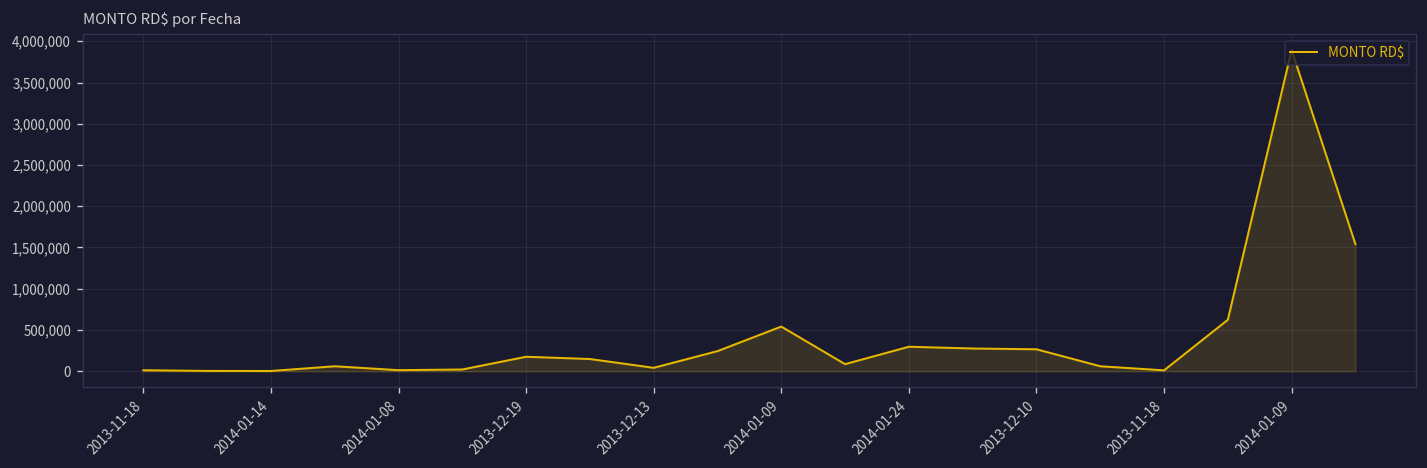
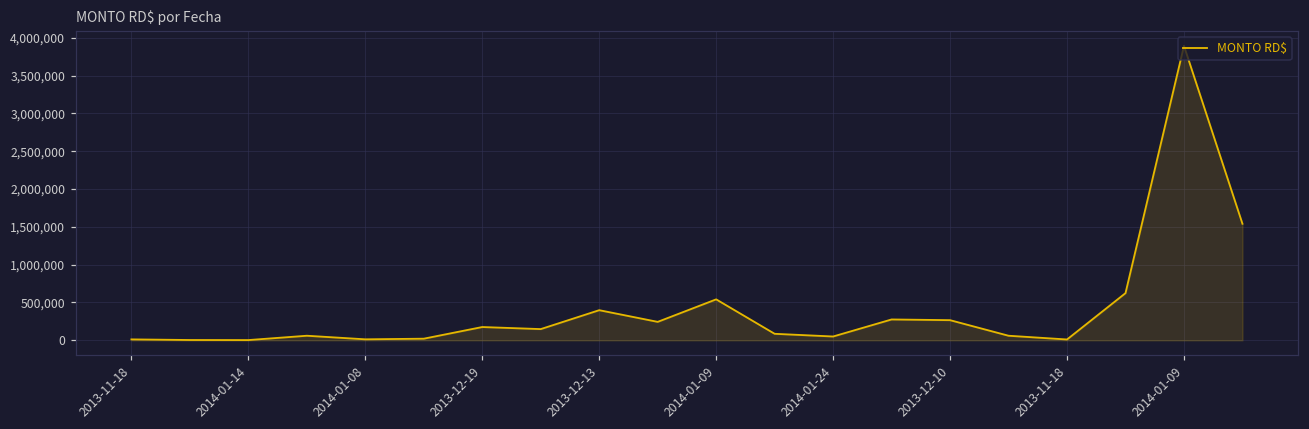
  {
    "2014-01-14": "0",
    "2014-01-08": "0",
-   "2013-12-13": "0",
-   "2014-01-24": "300,000",
+   "2013-12-13": "400,000",
+   "2014-01-24": "100,000",
    "2013-12-10": "300,000"
  }
